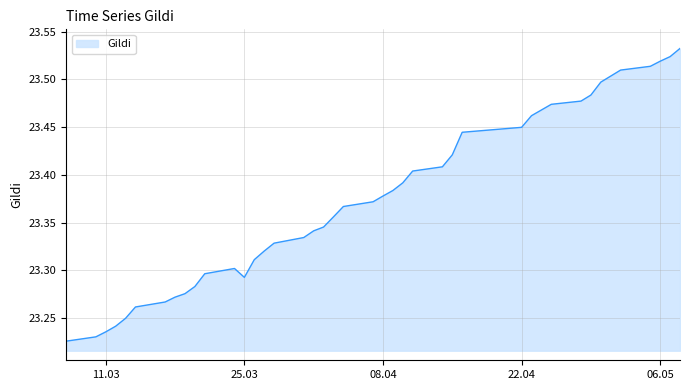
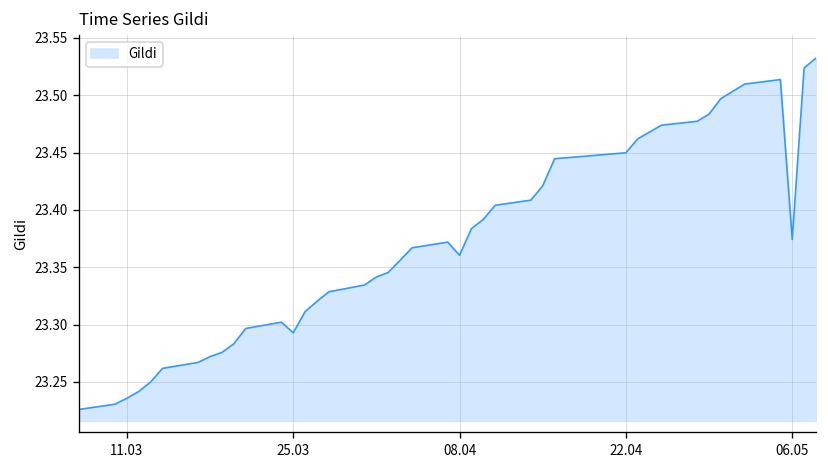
  {
    "11.03": 23.24,
    "25.03": 23.29,
-   "08.04": 23.38,
+   "08.04": 23.36,
    "22.04": 23.45,
-   "06.05": 23.52
+   "06.05": 23.37
  }
